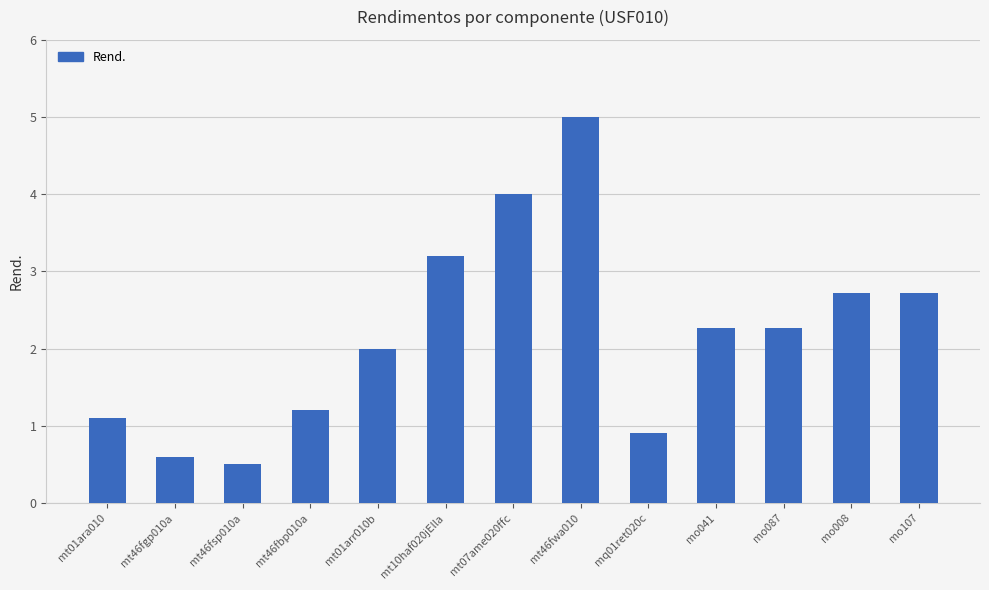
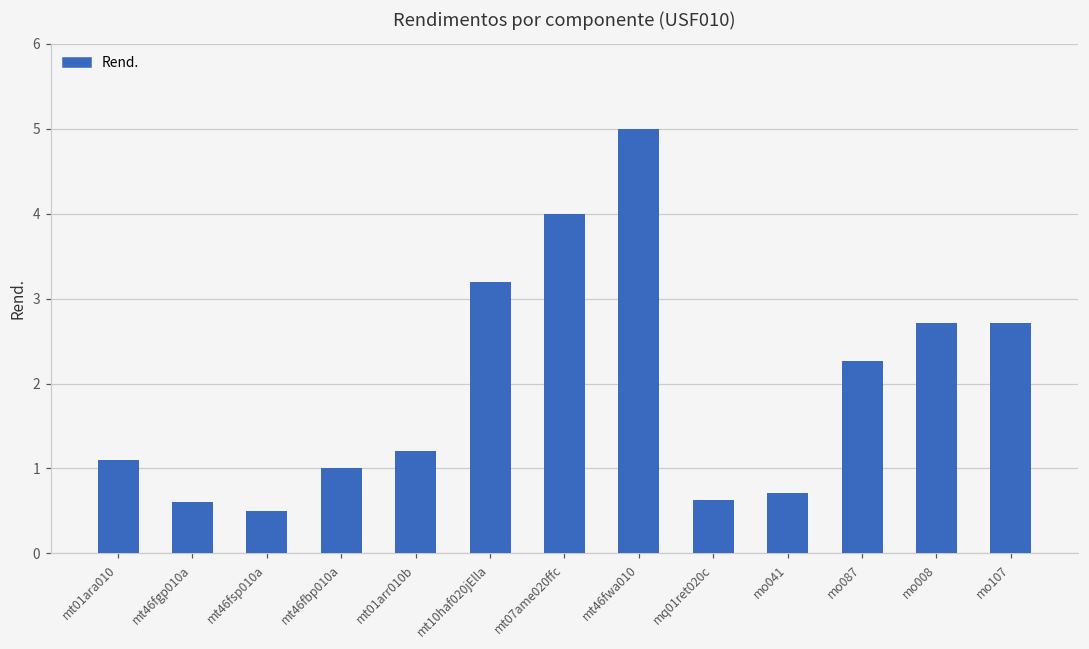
  {
    "mt01ara010": 1.1,
    "mt46fgp010a": 0.6,
    "mt46fsp010a": 0.5,
-   "mt46fbp010a": 1.2,
-   "mt01arr010b": 2.0,
+   "mt46fbp010a": 1.0,
+   "mt01arr010b": 1.2,
    "mt10haf020jElla": 3.2,
    "mt07ame020ffc": 4.0,
    "mt46fwa010": 5.0,
-   "mq01ret020c": 0.9,
-   "mo041": 2.3,
+   "mq01ret020c": 0.6,
+   "mo041": 0.7,
    "mo087": 2.3,
    "mo008": 2.7,
    "mo107": 2.7
  }
